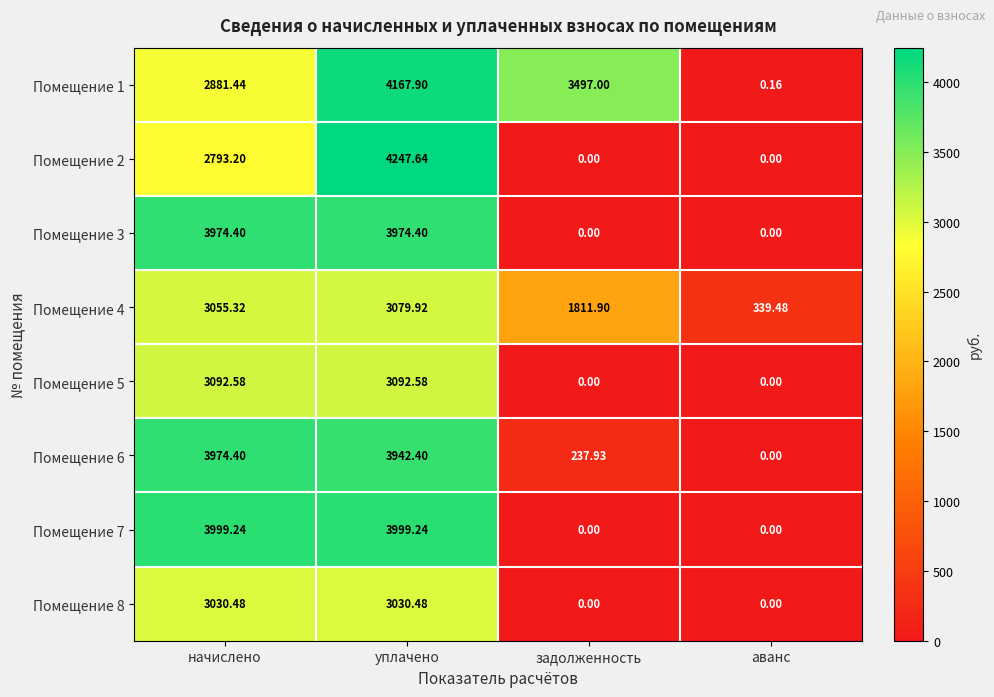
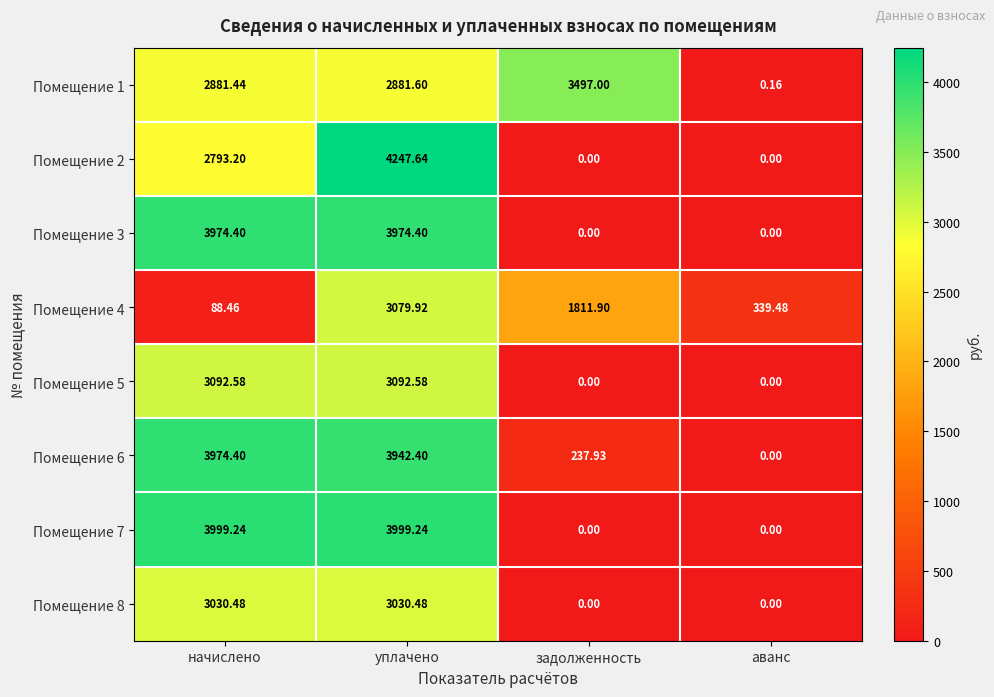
  {
    "Помещение 1": {
      "начислено": 2881.44,
-     "уплачено": 4167.90,
+     "уплачено": 2881.60,
      "задолженность": 3497.00,
      "аванс": 0.16
    },
    "Помещение 2": {
      "начислено": 2793.20,
      "уплачено": 4247.64,
      "задолженность": 0.00,
      "аванс": 0.00
    },
    "Помещение 3": {
      "начислено": 3974.40,
      "уплачено": 3974.40,
      "задолженность": 0.00,
      "аванс": 0.00
    },
    "Помещение 4": {
-     "начислено": 3055.32,
+     "начислено": 88.46,
      "уплачено": 3079.92,
      "задолженность": 1811.90,
      "аванс": 339.48
    },
    "Помещение 5": {
      "начислено": 3092.58,
      "уплачено": 3092.58,
      "задолженность": 0.00,
      "аванс": 0.00
    },
    "Помещение 6": {
      "начислено": 3974.40,
      "уплачено": 3942.40,
      "задолженность": 237.93,
      "аванс": 0.00
    },
    "Помещение 7": {
      "начислено": 3999.24,
      "уплачено": 3999.24,
      "задолженность": 0.00,
      "аванс": 0.00
    },
    "Помещение 8": {
      "начислено": 3030.48,
      "уплачено": 3030.48,
      "задолженность": 0.00,
      "аванс": 0.00
    }
  }
